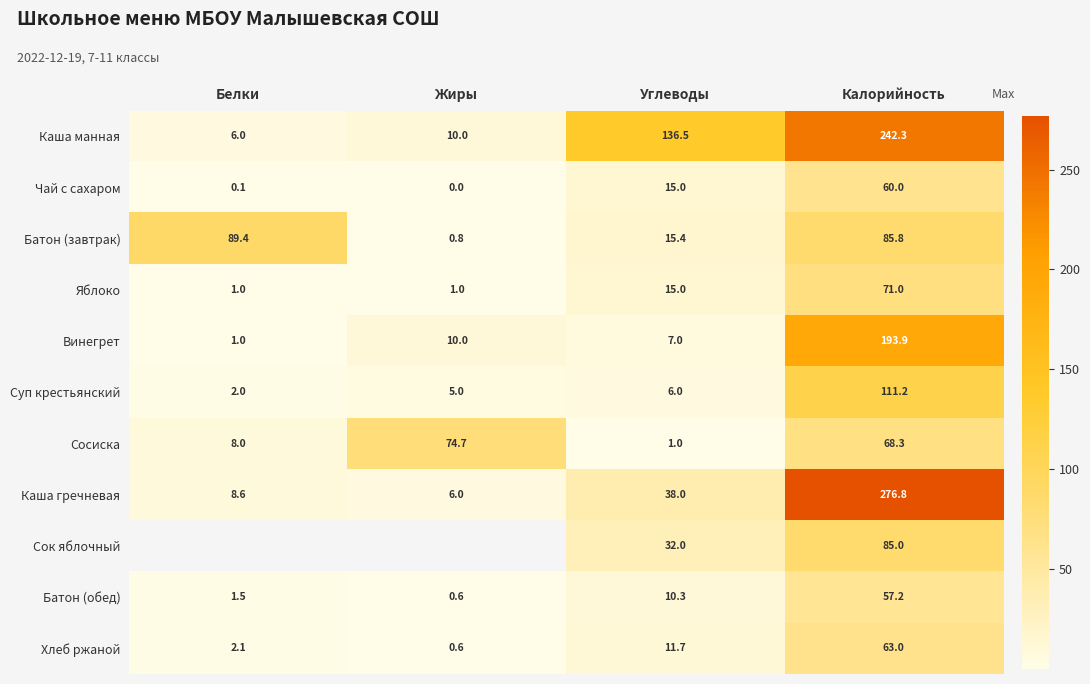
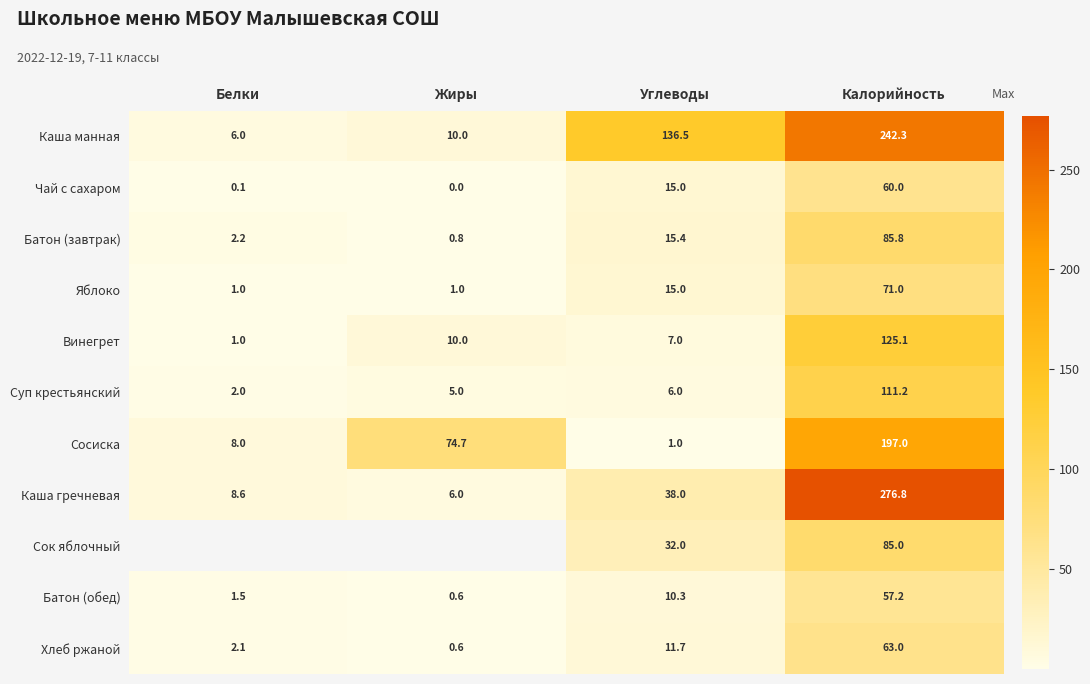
  {
    "Каша манная": {
      "Белки": 6.0,
      "Жиры": 10.0,
      "Углеводы": 136.5,
      "Калорийность": 242.3
    },
    "Чай с сахаром": {
      "Белки": 0.1,
      "Жиры": 0.0,
      "Углеводы": 15.0,
      "Калорийность": 60.0
    },
    "Батон (завтрак)": {
-     "Белки": 89.4,
+     "Белки": 2.2,
      "Жиры": 0.8,
      "Углеводы": 15.4,
      "Калорийность": 85.8
    },
    "Яблоко": {
      "Белки": 1.0,
      "Жиры": 1.0,
      "Углеводы": 15.0,
      "Калорийность": 71.0
    },
    "Винегрет": {
      "Белки": 1.0,
      "Жиры": 10.0,
      "Углеводы": 7.0,
-     "Калорийность": 193.9
+     "Калорийность": 125.1
    },
    "Суп крестьянский": {
      "Белки": 2.0,
      "Жиры": 5.0,
      "Углеводы": 6.0,
      "Калорийность": 111.2
    },
    "Сосиска": {
      "Белки": 8.0,
      "Жиры": 74.7,
      "Углеводы": 1.0,
-     "Калорийность": 68.3
+     "Калорийность": 197.0
    },
    "Каша гречневая": {
      "Белки": 8.6,
      "Жиры": 6.0,
      "Углеводы": 38.0,
      "Калорийность": 276.8
    },
    "Сок яблочный": {
      "Углеводы": 32.0,
      "Калорийность": 85.0
    },
    "Батон (обед)": {
      "Белки": 1.5,
      "Жиры": 0.6,
      "Углеводы": 10.3,
      "Калорийность": 57.2
    },
    "Хлеб ржаной": {
      "Белки": 2.1,
      "Жиры": 0.6,
      "Углеводы": 11.7,
      "Калорийность": 63.0
    }
  }
